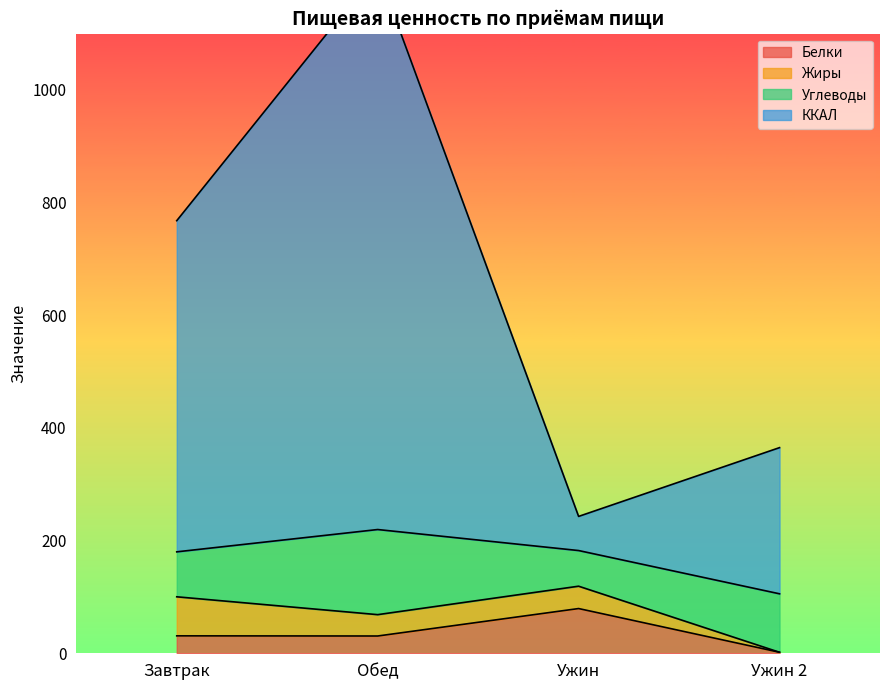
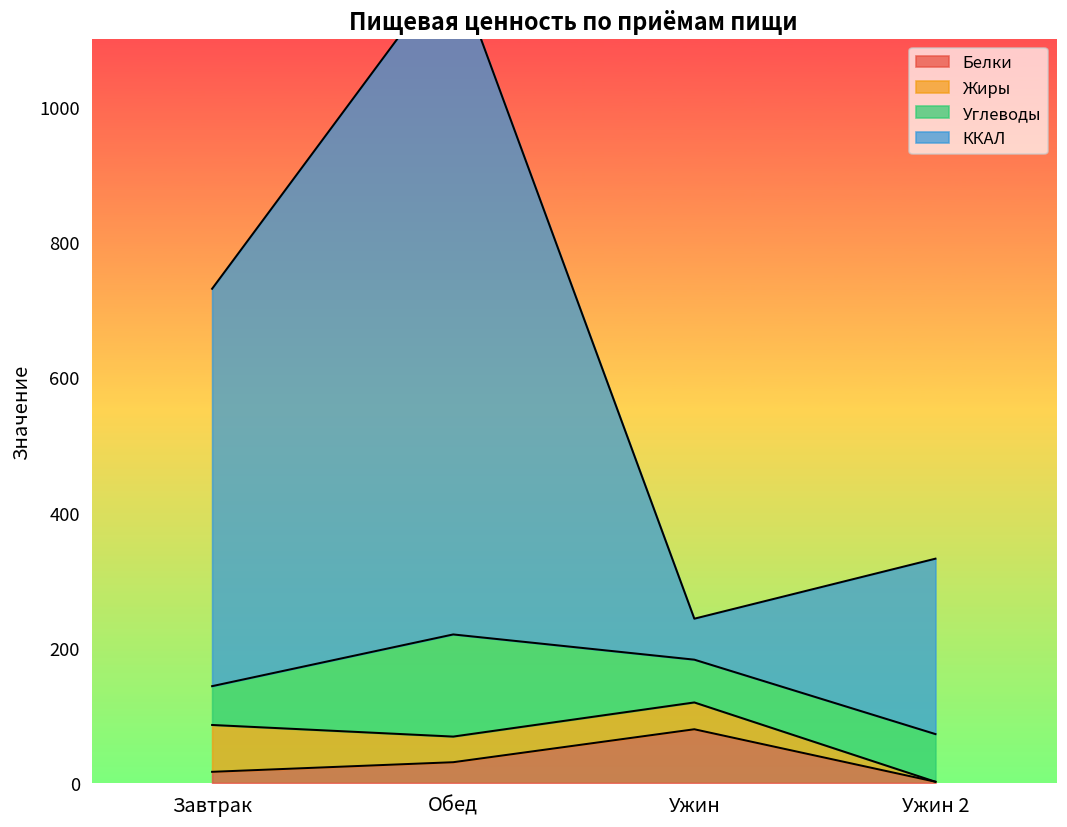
  {
    "Белки": {
-     "Завтрак": 30,
+     "Завтрак": 20,
      "Обед": 30,
      "Ужин": 80
    },
    "Жиры": {
      "Завтрак": 70,
      "Обед": 40,
      "Ужин": 40
    },
    "Углеводы": {
-     "Завтрак": 80,
+     "Завтрак": 60,
      "Обед": 150,
      "Ужин": 60,
-     "Ужин 2": 100
+     "Ужин 2": 70
    },
    "ККАЛ": {
      "Завтрак": 590,
      "Ужин": 60,
      "Ужин 2": 260
    }
  }
